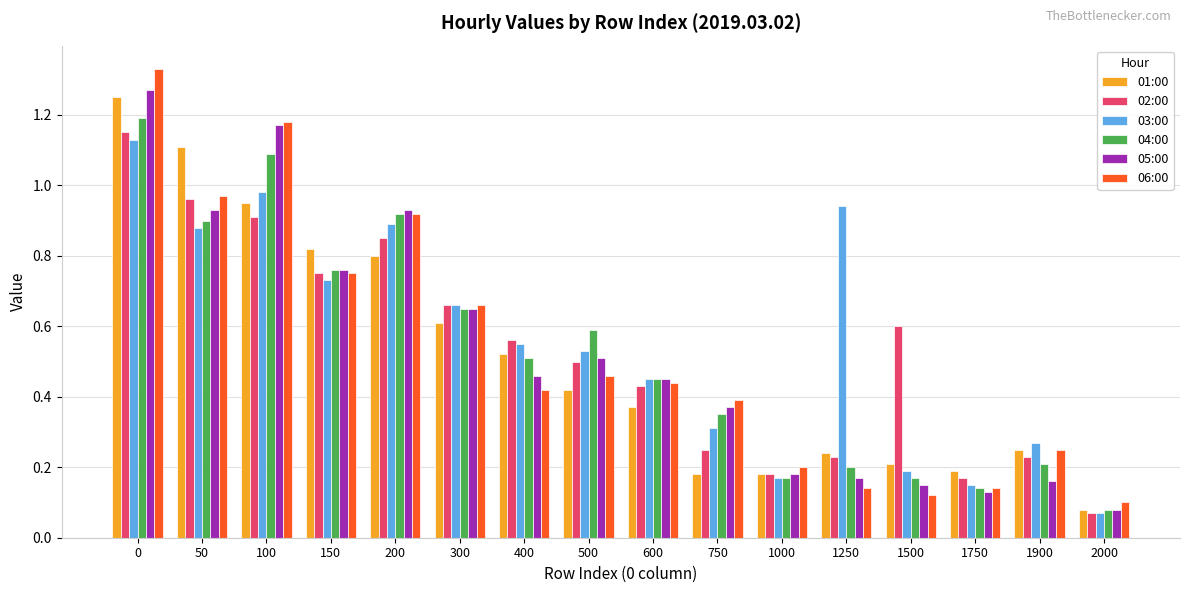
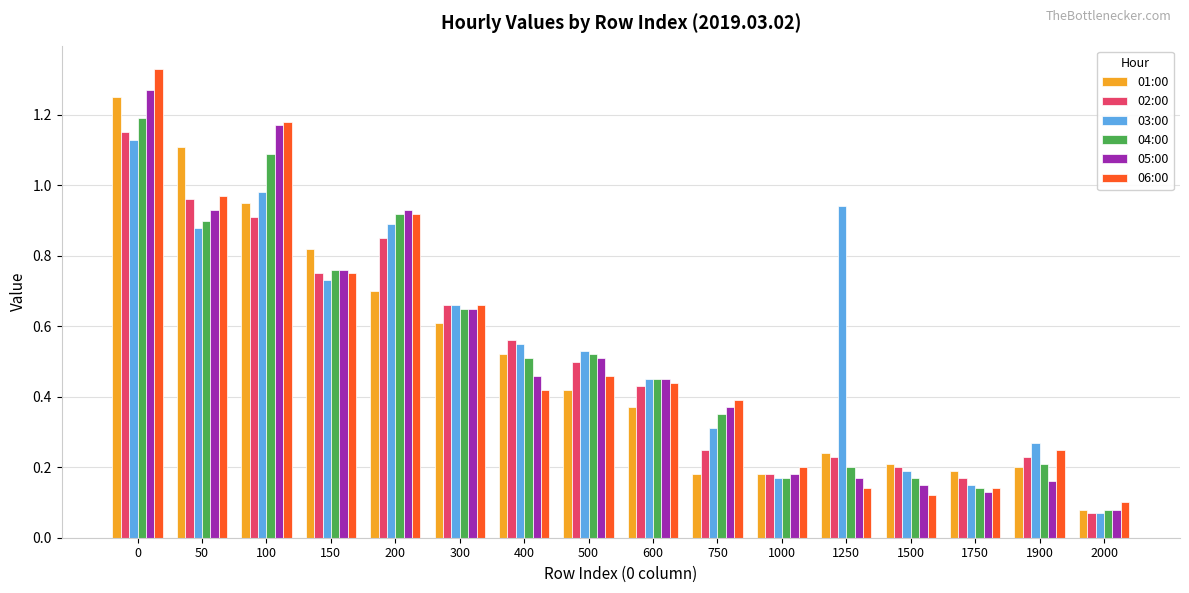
  {
    "01:00": {
      "0": 1.25,
      "50": 1.11,
      "100": 0.95,
      "150": 0.82,
-     "200": 0.8,
+     "200": 0.7,
      "300": 0.61,
      "400": 0.52,
      "500": 0.42,
      "600": 0.37,
      "750": 0.18,
      "1000": 0.18,
      "1250": 0.24,
      "1500": 0.21,
      "1750": 0.19,
-     "1900": 0.25,
+     "1900": 0.20,
      "2000": 0.08
    },
    "02:00": {
      "0": 1.15,
      "50": 0.96,
      "100": 0.91,
      "150": 0.75,
      "200": 0.85,
      "300": 0.66,
      "400": 0.56,
      "500": 0.5,
      "600": 0.43,
      "750": 0.25,
      "1000": 0.18,
      "1250": 0.23,
-     "1500": 0.6,
+     "1500": 0.2,
      "1750": 0.17,
      "1900": 0.23,
      "2000": 0.07
    },
    "03:00": {
      "0": 1.13,
      "50": 0.88,
      "100": 0.98,
      "150": 0.73,
      "200": 0.89,
      "300": 0.66,
      "400": 0.55,
      "500": 0.53,
      "600": 0.45,
      "750": 0.31,
      "1000": 0.17,
      "1250": 0.94,
      "1500": 0.19,
      "1750": 0.15,
      "1900": 0.27,
      "2000": 0.07
    },
    "04:00": {
      "0": 1.19,
      "50": 0.90,
      "100": 1.09,
      "150": 0.76,
      "200": 0.92,
      "300": 0.65,
      "400": 0.51,
-     "500": 0.59,
+     "500": 0.52,
      "600": 0.45,
      "750": 0.35,
      "1000": 0.17,
      "1250": 0.20,
      "1500": 0.17,
      "1750": 0.14,
      "1900": 0.21,
      "2000": 0.08
    },
    "05:00": {
      "0": 1.27,
      "50": 0.93,
      "100": 1.17,
      "150": 0.76,
      "200": 0.93,
      "300": 0.65,
      "400": 0.46,
      "500": 0.51,
      "600": 0.45,
      "750": 0.37,
      "1000": 0.18,
      "1250": 0.17,
      "1500": 0.15,
      "1750": 0.13,
      "1900": 0.16,
      "2000": 0.08
    },
    "06:00": {
      "0": 1.33,
      "50": 0.97,
      "100": 1.18,
      "150": 0.75,
      "200": 0.92,
      "300": 0.66,
      "400": 0.42,
      "500": 0.46,
      "600": 0.44,
      "750": 0.39,
      "1000": 0.20,
      "1250": 0.14,
      "1500": 0.12,
      "1750": 0.14,
      "1900": 0.25,
      "2000": 0.10
    }
  }
